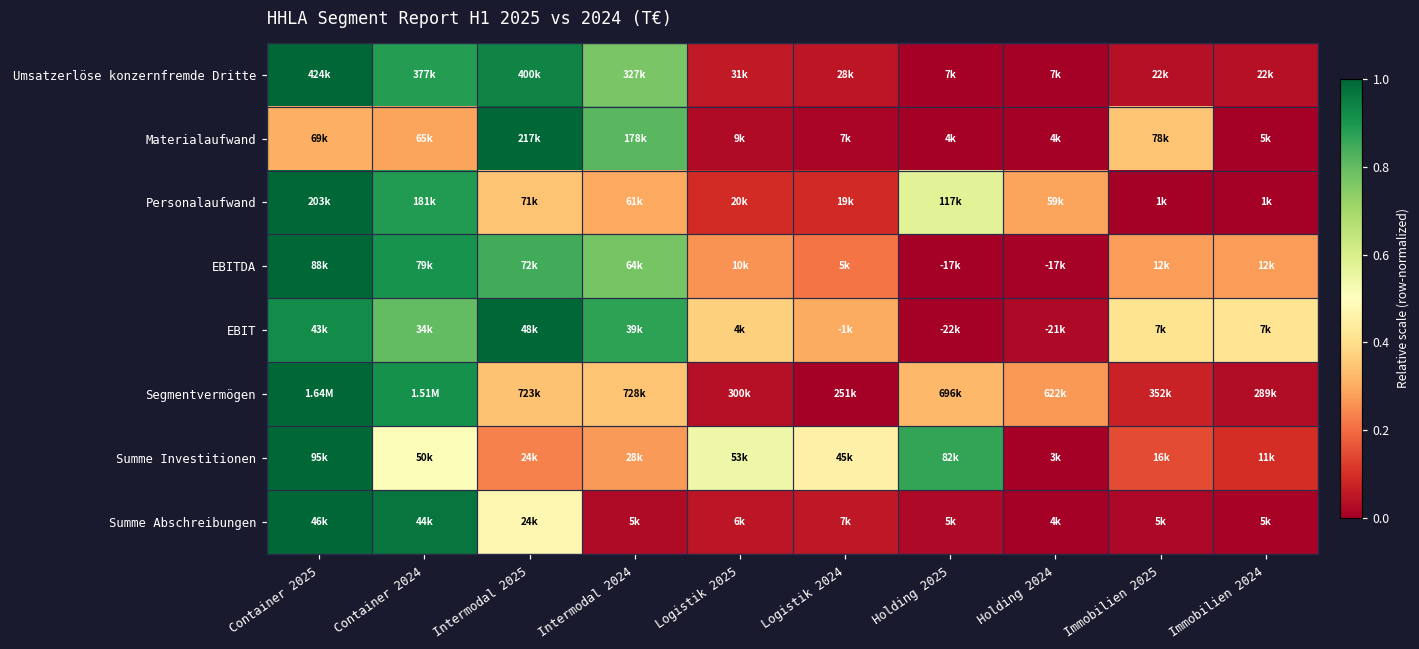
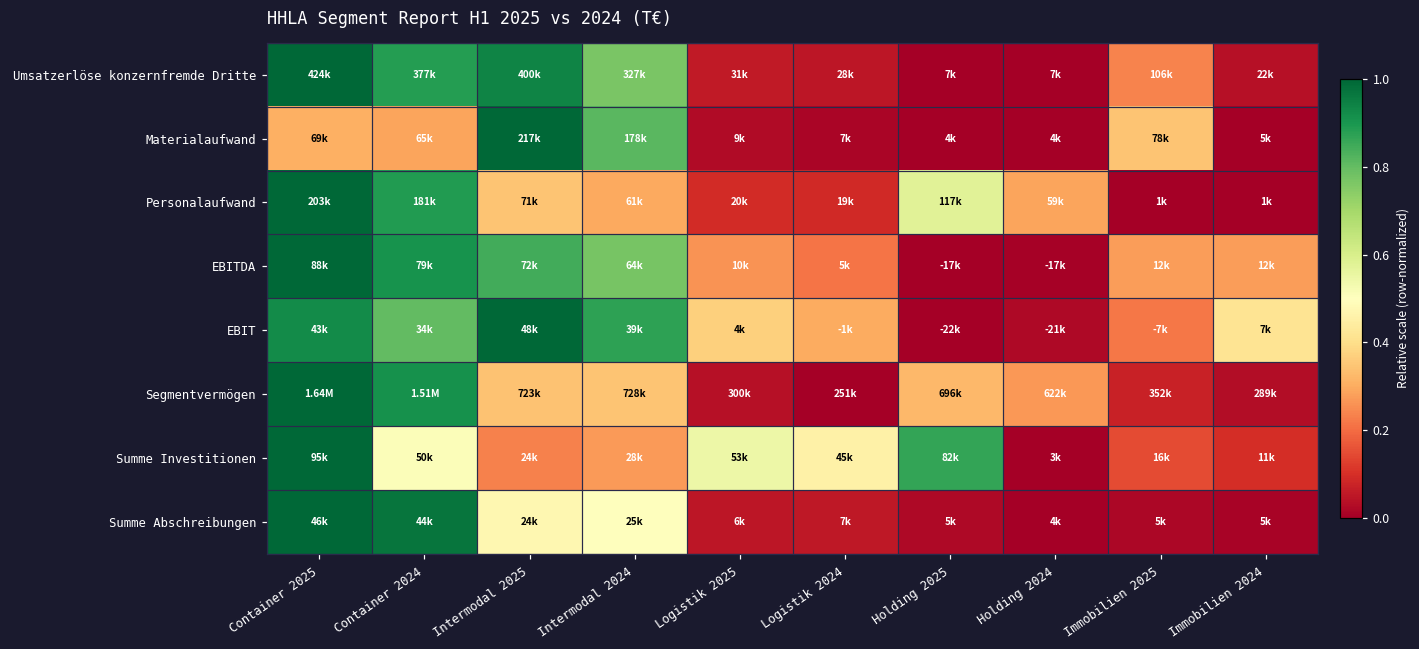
  {
    "Umsatzerlöse konzernfremde Dritte": {
      "Container 2025": "424k",
      "Container 2024": "377k",
      "Intermodal 2025": "400k",
      "Intermodal 2024": "327k",
      "Logistik 2025": "31k",
      "Logistik 2024": "28k",
      "Holding 2025": "7k",
      "Holding 2024": "7k",
-     "Immobilien 2025": "22k",
+     "Immobilien 2025": "106k",
      "Immobilien 2024": "22k"
    },
    "Materialaufwand": {
      "Container 2025": "69k",
      "Container 2024": "65k",
      "Intermodal 2025": "217k",
      "Intermodal 2024": "178k",
      "Logistik 2025": "9k",
      "Logistik 2024": "7k",
      "Holding 2025": "4k",
      "Holding 2024": "4k",
      "Immobilien 2025": "78k",
      "Immobilien 2024": "5k"
    },
    "Personalaufwand": {
      "Container 2025": "203k",
      "Container 2024": "181k",
      "Intermodal 2025": "71k",
      "Intermodal 2024": "61k",
      "Logistik 2025": "20k",
      "Logistik 2024": "19k",
      "Holding 2025": "117k",
      "Holding 2024": "59k",
      "Immobilien 2025": "1k",
      "Immobilien 2024": "1k"
    },
    "EBITDA": {
      "Container 2025": "88k",
      "Container 2024": "79k",
      "Intermodal 2025": "72k",
      "Intermodal 2024": "64k",
      "Logistik 2025": "10k",
      "Logistik 2024": "5k",
      "Holding 2025": "-17k",
      "Holding 2024": "-17k",
      "Immobilien 2025": "12k",
      "Immobilien 2024": "12k"
    },
    "EBIT": {
      "Container 2025": "43k",
      "Container 2024": "34k",
      "Intermodal 2025": "48k",
      "Intermodal 2024": "39k",
      "Logistik 2025": "4k",
      "Logistik 2024": "-1k",
      "Holding 2025": "-22k",
      "Holding 2024": "-21k",
-     "Immobilien 2025": "7k",
+     "Immobilien 2025": "-7k",
      "Immobilien 2024": "7k"
    },
    "Segmentvermögen": {
      "Container 2025": "1.64M",
      "Container 2024": "1.51M",
      "Intermodal 2025": "723k",
      "Intermodal 2024": "728k",
      "Logistik 2025": "300k",
      "Logistik 2024": "251k",
      "Holding 2025": "696k",
      "Holding 2024": "622k",
      "Immobilien 2025": "352k",
      "Immobilien 2024": "289k"
    },
    "Summe Investitionen": {
      "Container 2025": "95k",
      "Container 2024": "50k",
      "Intermodal 2025": "24k",
      "Intermodal 2024": "28k",
      "Logistik 2025": "53k",
      "Logistik 2024": "45k",
      "Holding 2025": "82k",
      "Holding 2024": "3k",
      "Immobilien 2025": "16k",
      "Immobilien 2024": "11k"
    },
    "Summe Abschreibungen": {
      "Container 2025": "46k",
      "Container 2024": "44k",
      "Intermodal 2025": "24k",
-     "Intermodal 2024": "5k",
+     "Intermodal 2024": "25k",
      "Logistik 2025": "6k",
      "Logistik 2024": "7k",
      "Holding 2025": "5k",
      "Holding 2024": "4k",
      "Immobilien 2025": "5k",
      "Immobilien 2024": "5k"
    }
  }
